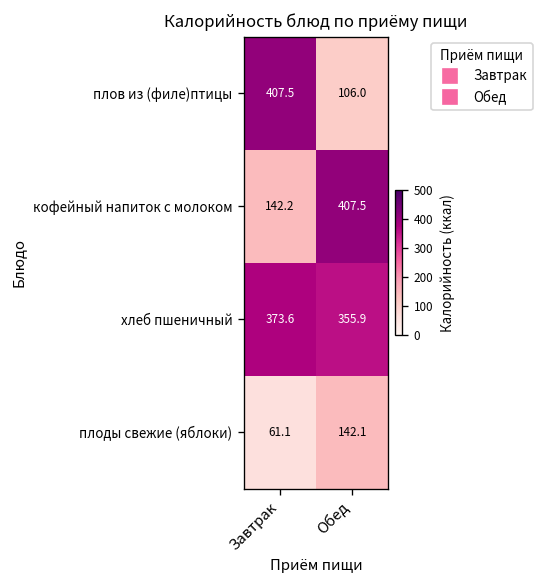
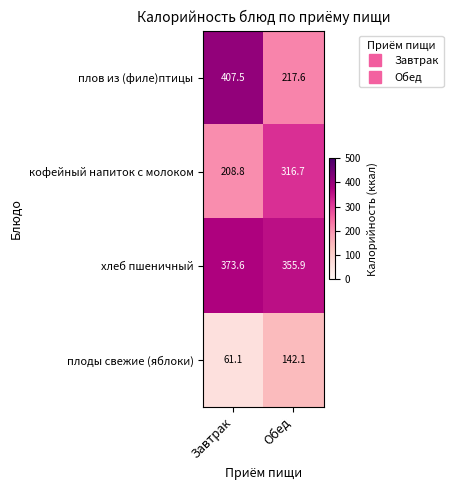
  {
    "плов из (филе)птицы": {
      "Завтрак": 407.5,
-     "Обед": 106.0
+     "Обед": 217.6
    },
    "кофейный напиток с молоком": {
-     "Завтрак": 142.2,
-     "Обед": 407.5
+     "Завтрак": 208.8,
+     "Обед": 316.7
    },
    "хлеб пшеничный": {
      "Завтрак": 373.6,
      "Обед": 355.9
    },
    "плоды свежие (яблоки)": {
      "Завтрак": 61.1,
      "Обед": 142.1
    }
  }
